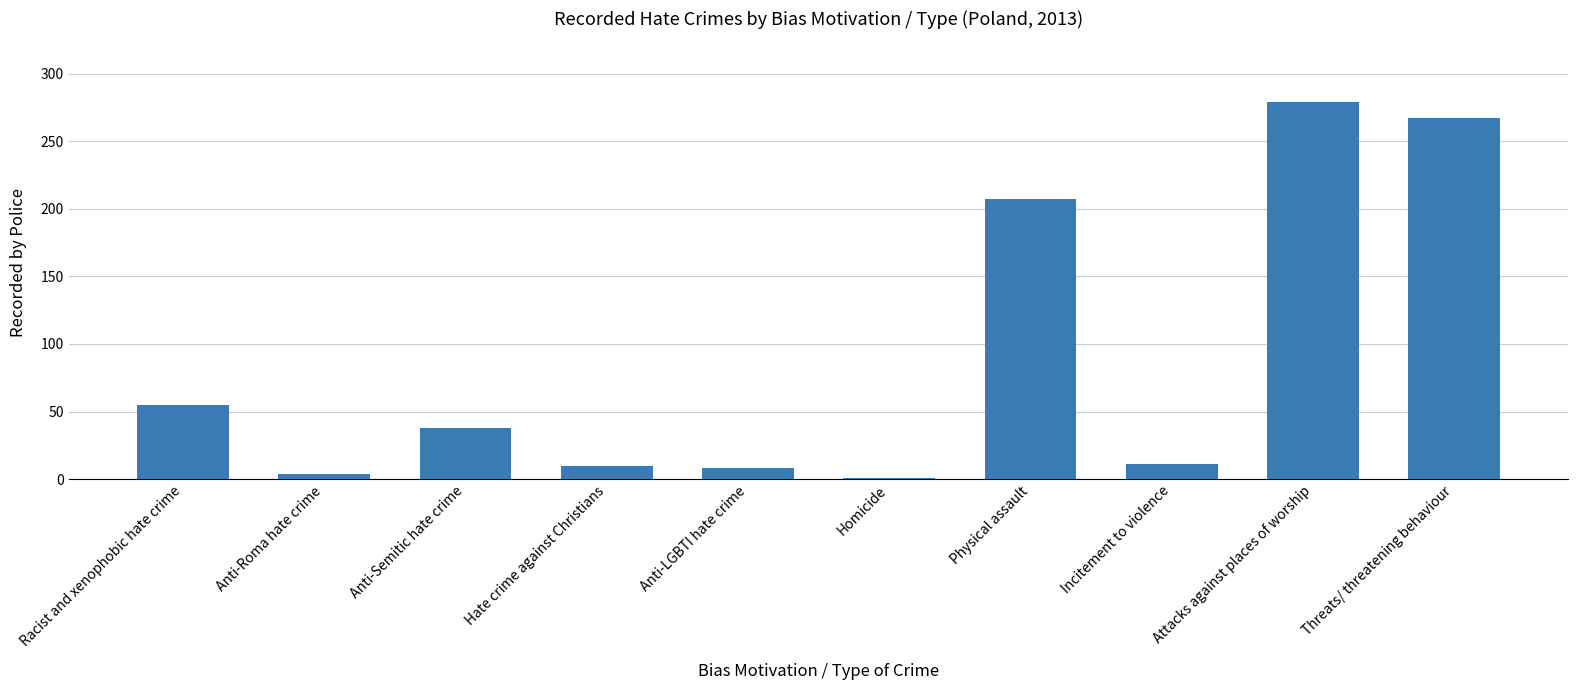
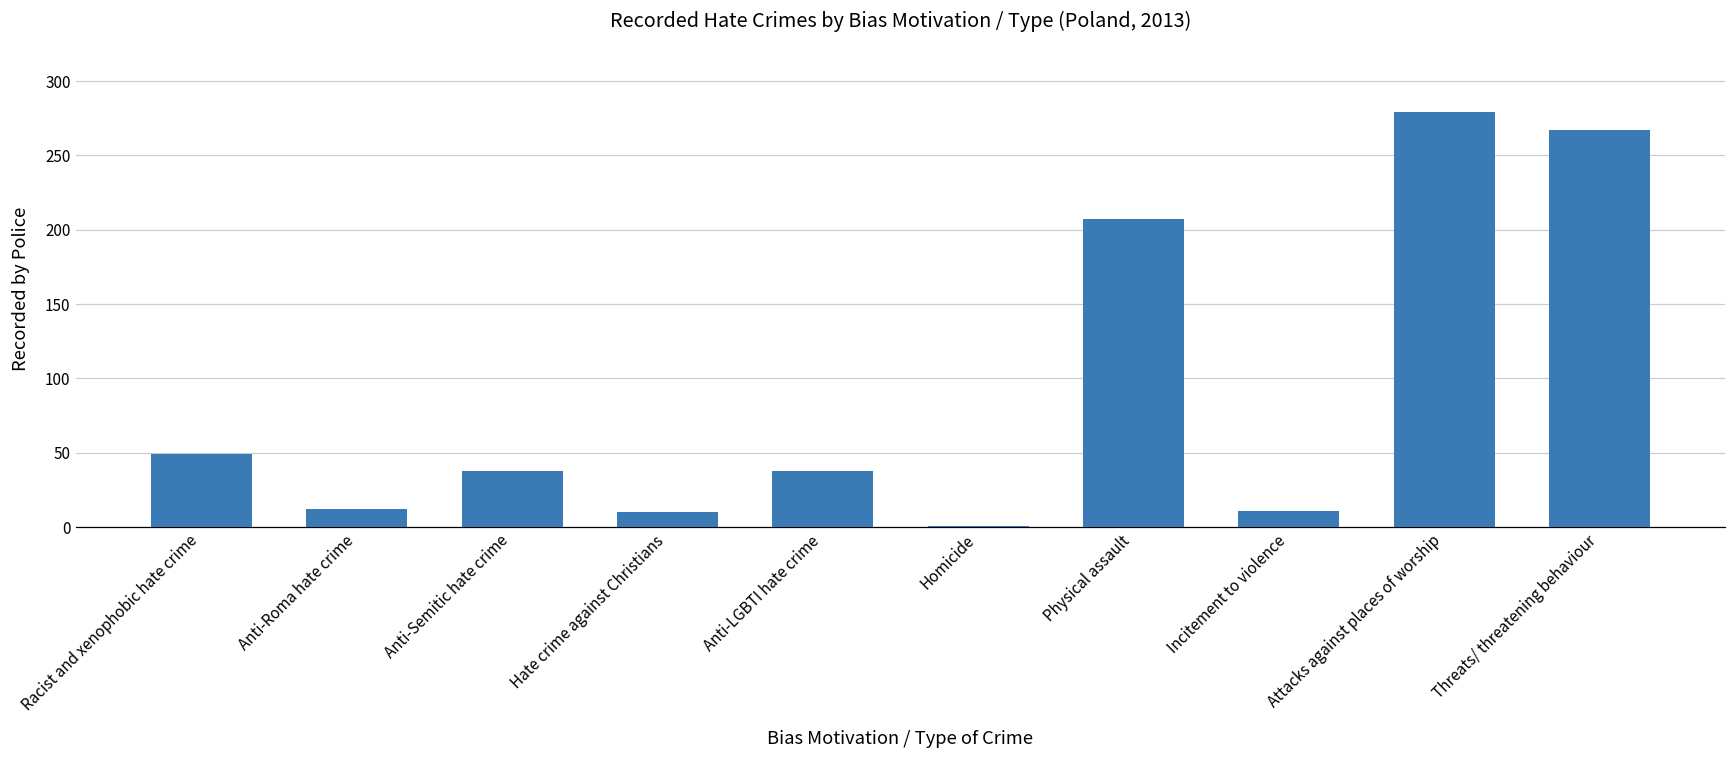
  {
-   "Racist and xenophobic hate crime": 55,
-   "Anti-Roma hate crime": 4,
+   "Racist and xenophobic hate crime": 49,
+   "Anti-Roma hate crime": 12,
    "Anti-Semitic hate crime": 38,
    "Hate crime against Christians": 10,
-   "Anti-LGBTI hate crime": 8,
+   "Anti-LGBTI hate crime": 38,
    "Physical assault": 207,
    "Incitement to violence": 11,
    "Attacks against places of worship": 279,
    "Threats/ threatening behaviour": 267
  }
